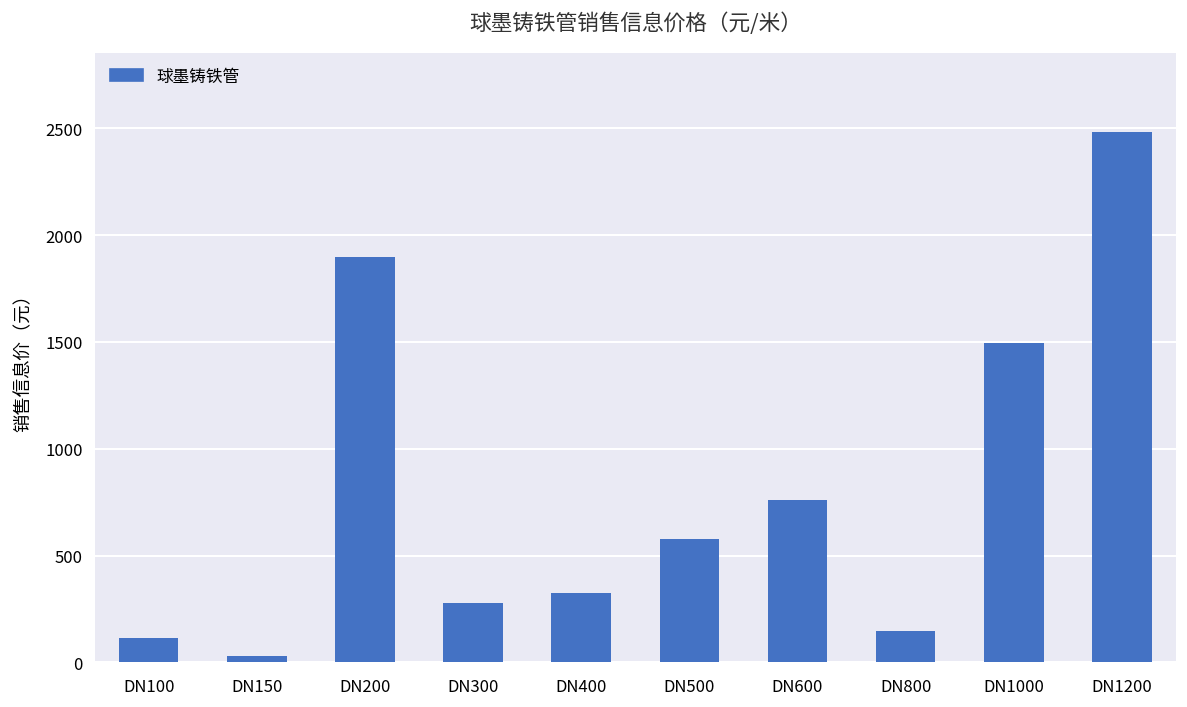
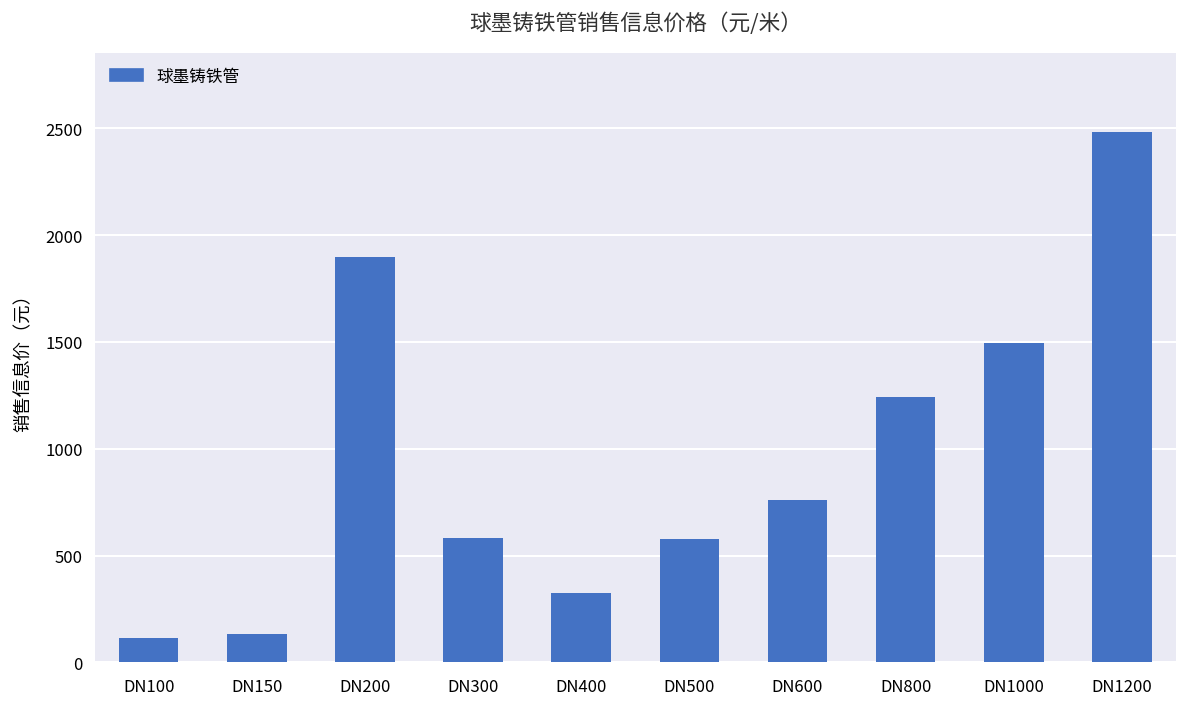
  {
    "DN100": 110,
-   "DN150": 30,
+   "DN150": 130,
    "DN200": 1900,
-   "DN300": 280,
+   "DN300": 580,
    "DN400": 330,
    "DN500": 580,
    "DN600": 760,
-   "DN800": 150,
+   "DN800": 1240,
    "DN1000": 1490,
    "DN1200": 2480
  }
